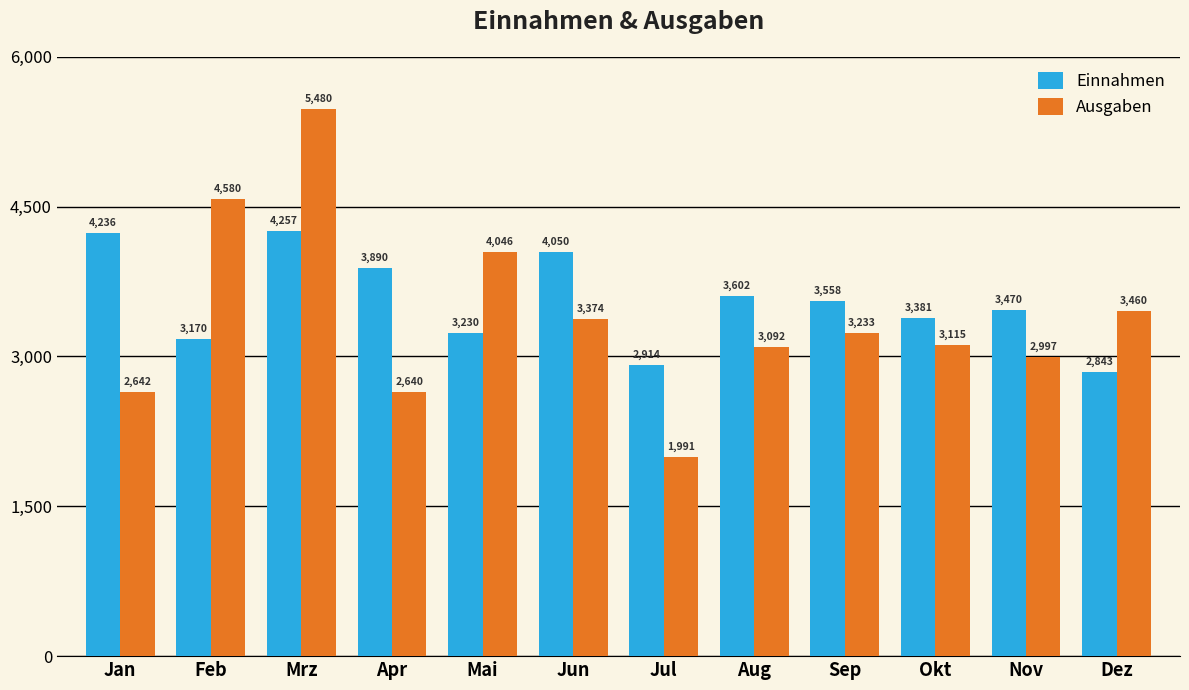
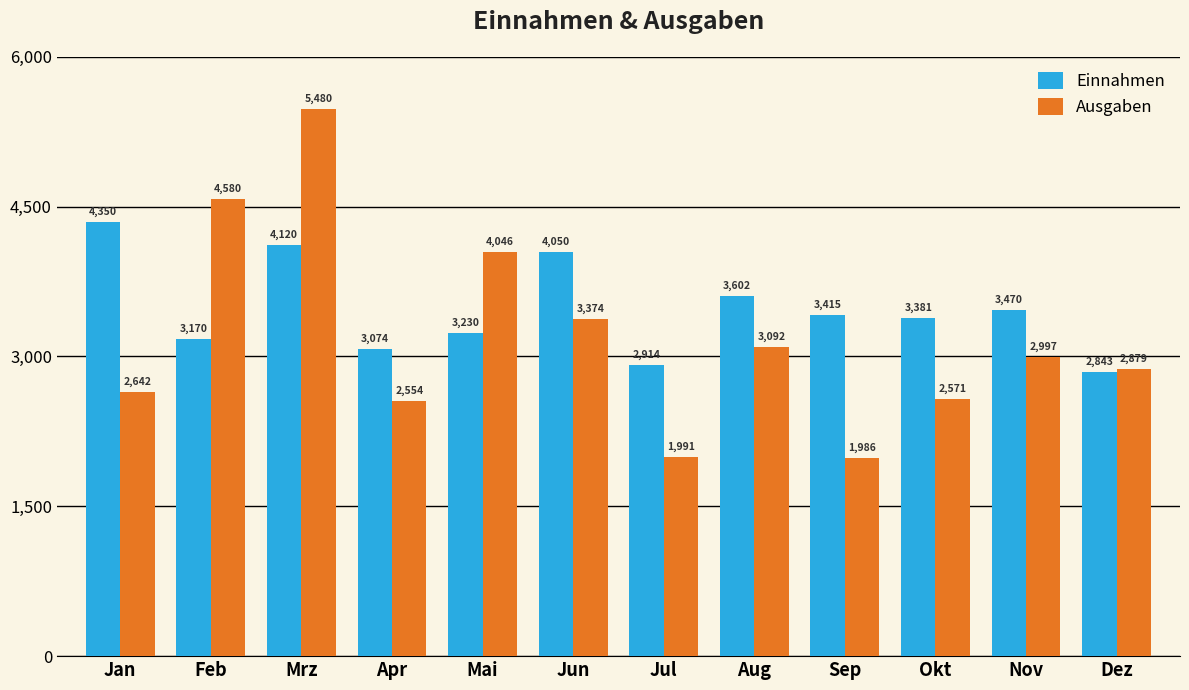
  {
    "Einnahmen": {
-     "Jan": "4,236",
+     "Jan": "4,350",
      "Feb": "3,170",
-     "Mrz": "4,257",
-     "Apr": "3,890",
+     "Mrz": "4,120",
+     "Apr": "3,074",
      "Mai": "3,230",
      "Jun": "4,050",
      "Jul": "2,914",
      "Aug": "3,602",
-     "Sep": "3,558",
+     "Sep": "3,415",
      "Okt": "3,381",
      "Nov": "3,470",
      "Dez": "2,843"
    },
    "Ausgaben": {
      "Jan": "2,642",
      "Feb": "4,580",
      "Mrz": "5,480",
-     "Apr": "2,640",
+     "Apr": "2,554",
      "Mai": "4,046",
      "Jun": "3,374",
      "Jul": "1,991",
      "Aug": "3,092",
-     "Sep": "3,233",
-     "Okt": "3,115",
+     "Sep": "1,986",
+     "Okt": "2,571",
      "Nov": "2,997",
-     "Dez": "3,460"
+     "Dez": "2,879"
    }
  }
